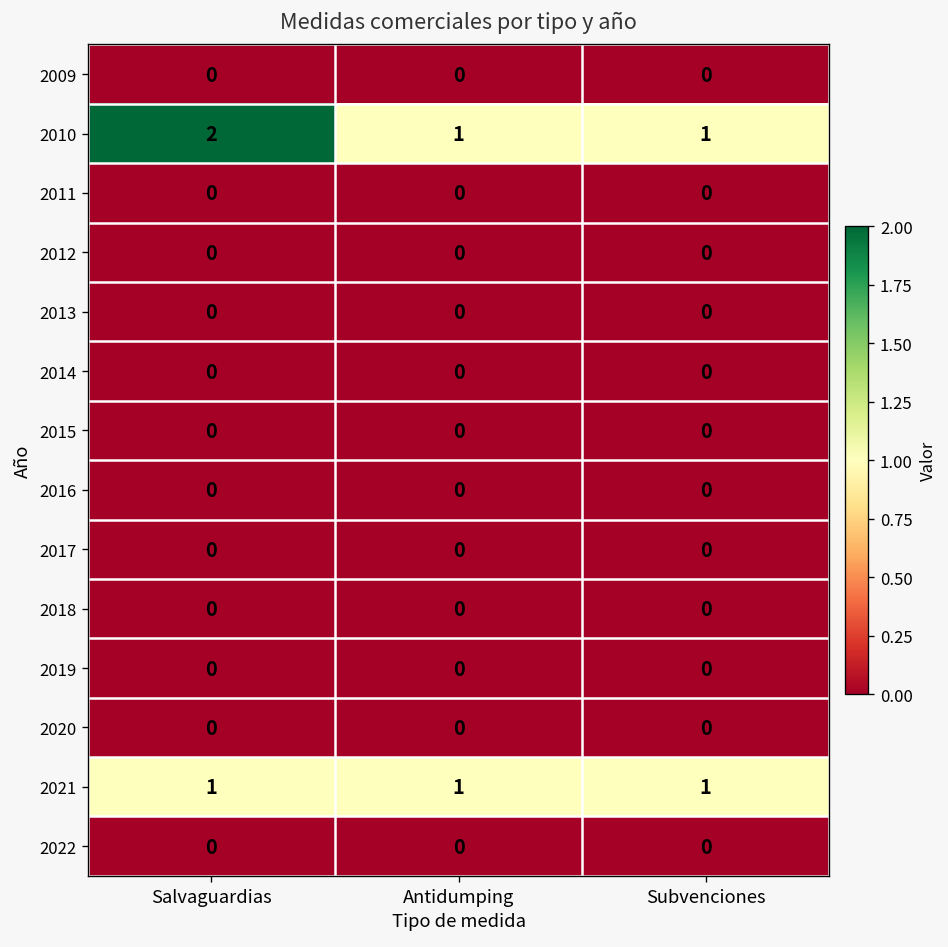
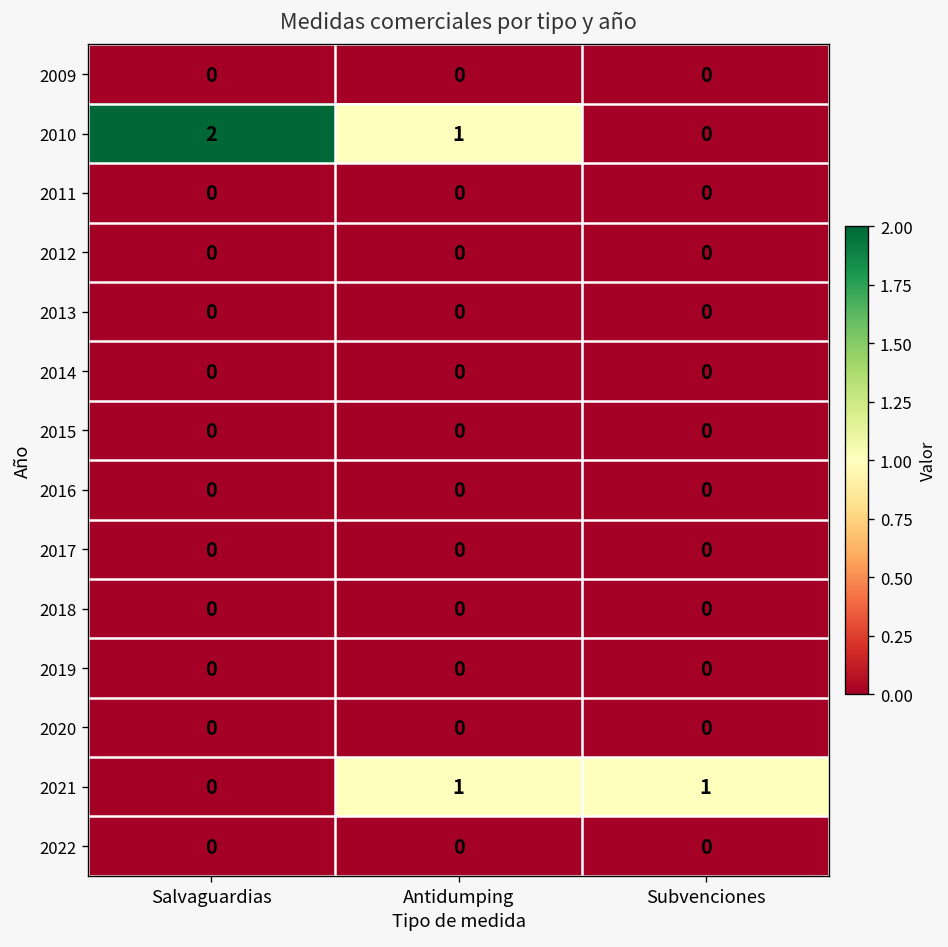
  {
    "2009": {
      "Salvaguardias": 0,
      "Antidumping": 0,
      "Subvenciones": 0
    },
    "2010": {
      "Salvaguardias": 2,
      "Antidumping": 1,
-     "Subvenciones": 1
+     "Subvenciones": 0
    },
    "2011": {
      "Salvaguardias": 0,
      "Antidumping": 0,
      "Subvenciones": 0
    },
    "2012": {
      "Salvaguardias": 0,
      "Antidumping": 0,
      "Subvenciones": 0
    },
    "2013": {
      "Salvaguardias": 0,
      "Antidumping": 0,
      "Subvenciones": 0
    },
    "2014": {
      "Salvaguardias": 0,
      "Antidumping": 0,
      "Subvenciones": 0
    },
    "2015": {
      "Salvaguardias": 0,
      "Antidumping": 0,
      "Subvenciones": 0
    },
    "2016": {
      "Salvaguardias": 0,
      "Antidumping": 0,
      "Subvenciones": 0
    },
    "2017": {
      "Salvaguardias": 0,
      "Antidumping": 0,
      "Subvenciones": 0
    },
    "2018": {
      "Salvaguardias": 0,
      "Antidumping": 0,
      "Subvenciones": 0
    },
    "2019": {
      "Salvaguardias": 0,
      "Antidumping": 0,
      "Subvenciones": 0
    },
    "2020": {
      "Salvaguardias": 0,
      "Antidumping": 0,
      "Subvenciones": 0
    },
    "2021": {
-     "Salvaguardias": 1,
+     "Salvaguardias": 0,
      "Antidumping": 1,
      "Subvenciones": 1
    },
    "2022": {
      "Salvaguardias": 0,
      "Antidumping": 0,
      "Subvenciones": 0
    }
  }
